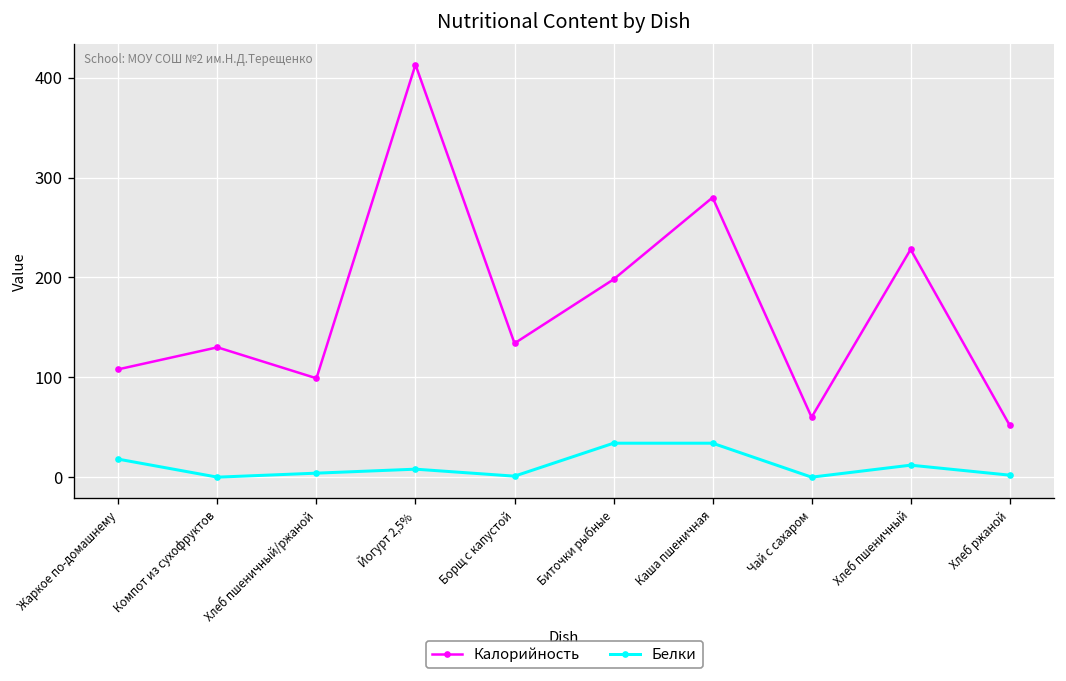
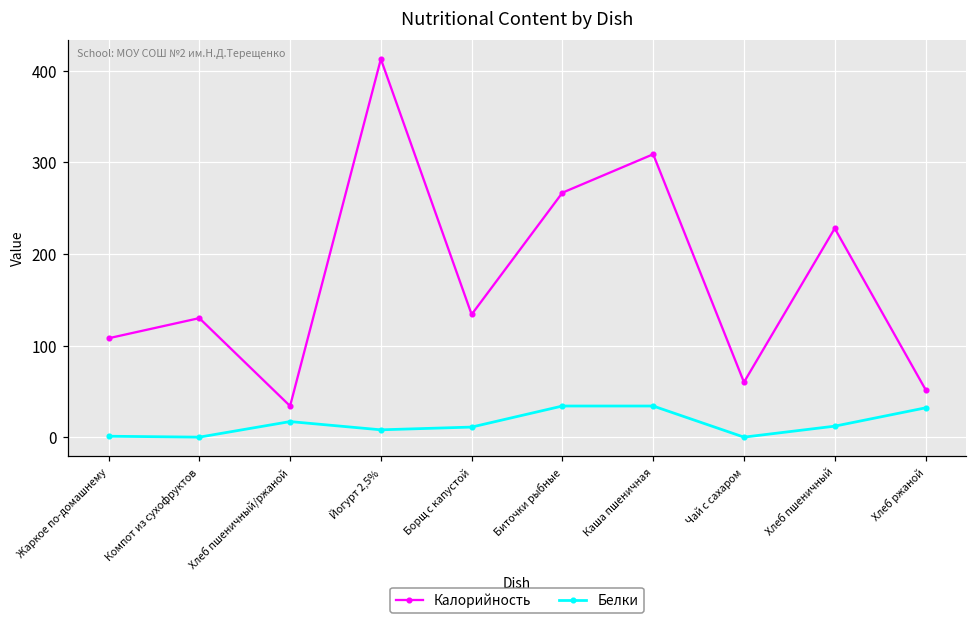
  {
    "Калорийность": {
      "Жаркое по-домашнему": 110,
      "Компот из сухофруктов": 130,
-     "Хлеб пшеничный/ржаной": 100,
+     "Хлеб пшеничный/ржаной": 30,
      "Йогурт 2,5%": 410,
      "Борщ с капустой": 130,
-     "Биточки рыбные": 200,
-     "Каша пшеничная": 280,
+     "Биточки рыбные": 270,
+     "Каша пшеничная": 310,
      "Чай с сахаром": 60,
      "Хлеб пшеничный": 230,
      "Хлеб ржаной": 50
    },
    "Белки": {
-     "Жаркое по-домашнему": 20,
+     "Жаркое по-домашнему": 0,
      "Компот из сухофруктов": 0,
-     "Хлеб пшеничный/ржаной": 0,
+     "Хлеб пшеничный/ржаной": 20,
      "Йогурт 2,5%": 10,
-     "Борщ с капустой": 0,
+     "Борщ с капустой": 10,
      "Биточки рыбные": 30,
      "Каша пшеничная": 30,
      "Чай с сахаром": 0,
      "Хлеб пшеничный": 10,
-     "Хлеб ржаной": 0
+     "Хлеб ржаной": 30
    }
  }
